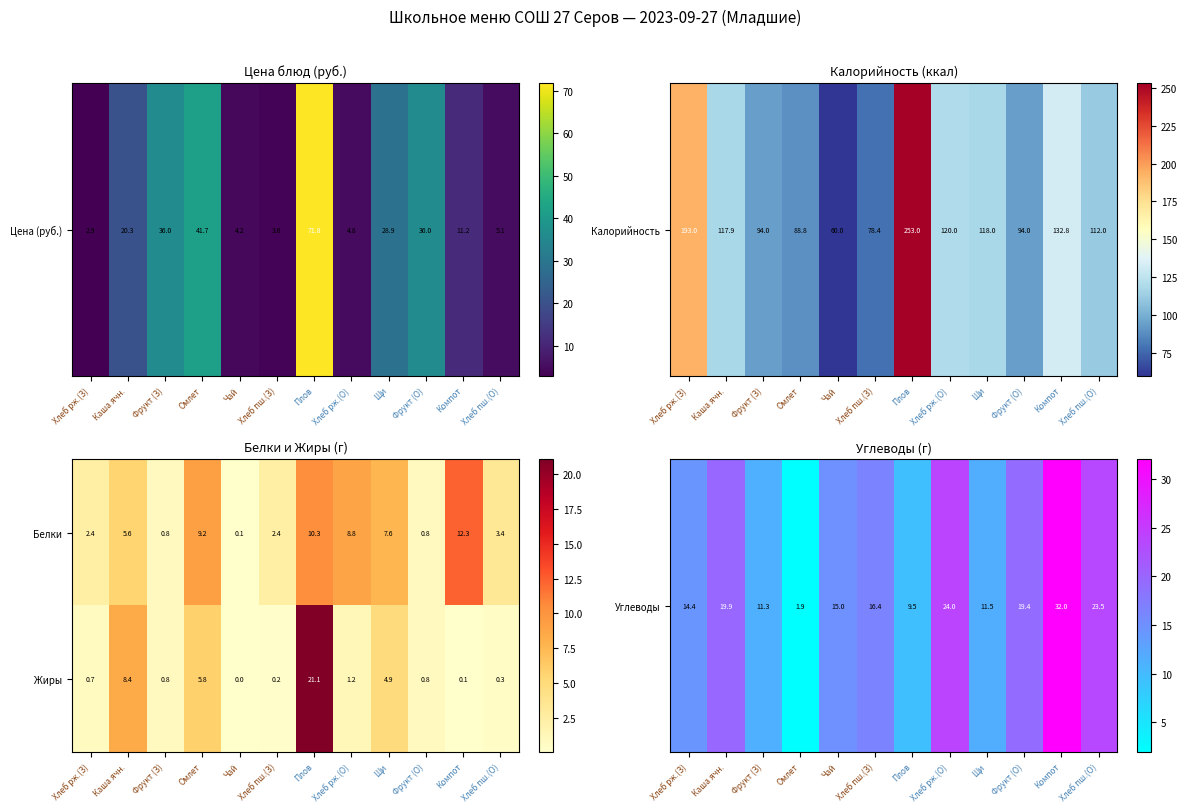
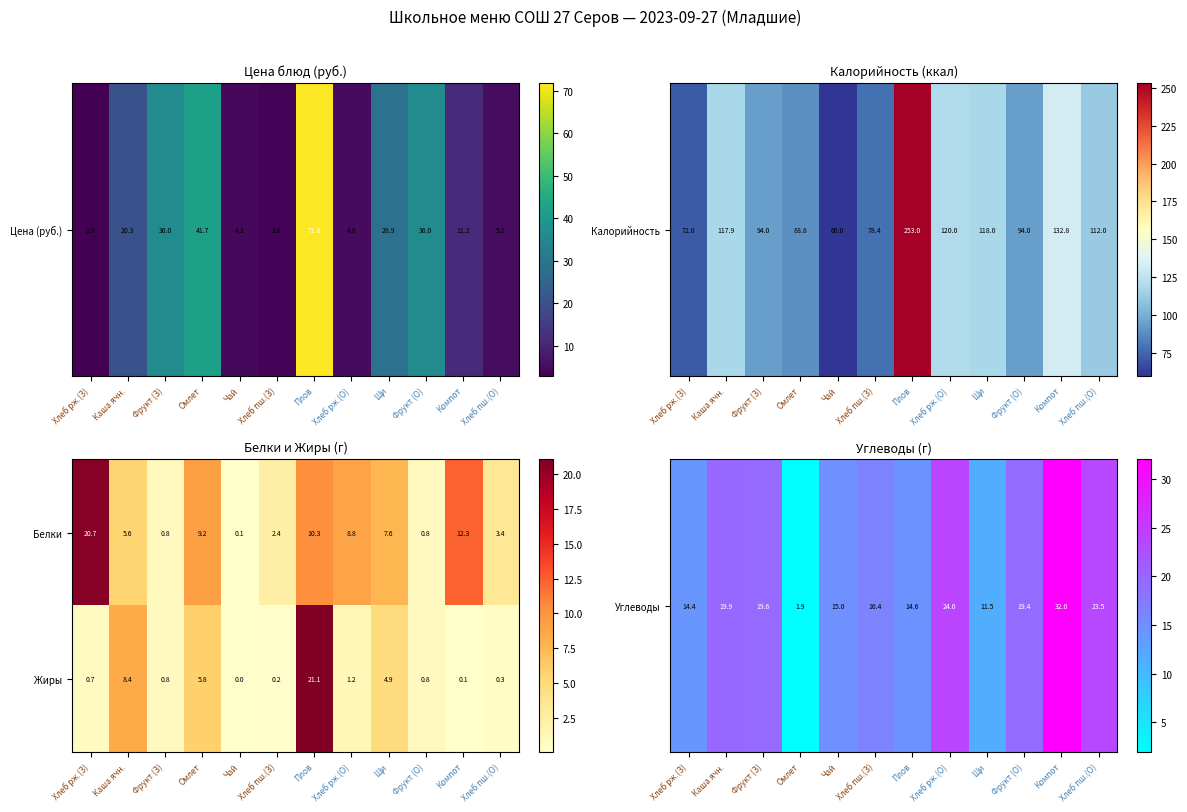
  {
    "Цена блюд (руб.)": {
      "Цена (руб.)": {
        "Хлеб рж.(З)": 2.9,
        "Каша ячн.": 20.3,
        "Фрукт (З)": 36.0,
        "Омлет": 41.7,
        "Чай": 4.2,
        "Хлеб пш.(З)": 3.6,
        "Плов": 71.8,
        "Хлеб рж.(О)": 4.8,
        "Щи": 28.9,
        "Фрукт (О)": 36.0,
        "Компот": 11.2,
        "Хлеб пш.(О)": 5.1
      }
    },
    "Калорийность (ккал)": {
      "Калорийность": {
-       "Хлеб рж.(З)": 193.0,
+       "Хлеб рж.(З)": 72.0,
        "Каша ячн.": 117.9,
        "Фрукт (З)": 94.0,
        "Омлет": 88.8,
        "Чай": 60.0,
        "Хлеб пш.(З)": 78.4,
        "Плов": 253.0,
        "Хлеб рж.(О)": 120.0,
        "Щи": 118.0,
        "Фрукт (О)": 94.0,
        "Компот": 132.8,
        "Хлеб пш.(О)": 112.0
      }
    },
    "Белки и Жиры (г)": {
      "Белки": {
-       "Хлеб рж.(З)": 2.4,
+       "Хлеб рж.(З)": 20.7,
        "Каша ячн.": 5.6,
        "Фрукт (З)": 0.8,
        "Омлет": 9.2,
        "Чай": 0.1,
        "Хлеб пш.(З)": 2.4,
        "Плов": 10.3,
        "Хлеб рж.(О)": 8.8,
        "Щи": 7.6,
        "Фрукт (О)": 0.8,
        "Компот": 12.3,
        "Хлеб пш.(О)": 3.4
      },
      "Жиры": {
        "Хлеб рж.(З)": 0.7,
        "Каша ячн.": 8.4,
        "Фрукт (З)": 0.8,
        "Омлет": 5.8,
        "Чай": 0.0,
        "Хлеб пш.(З)": 0.2,
        "Плов": 21.1,
        "Хлеб рж.(О)": 1.2,
        "Щи": 4.9,
        "Фрукт (О)": 0.8,
        "Компот": 0.1,
        "Хлеб пш.(О)": 0.3
      }
    },
    "Углеводы (г)": {
      "Углеводы": {
        "Хлеб рж.(З)": 14.4,
        "Каша ячн.": 19.9,
-       "Фрукт (З)": 11.3,
+       "Фрукт (З)": 19.6,
        "Омлет": 1.9,
        "Чай": 15.0,
        "Хлеб пш.(З)": 16.4,
-       "Плов": 9.5,
+       "Плов": 14.6,
        "Хлеб рж.(О)": 24.0,
        "Щи": 11.5,
        "Фрукт (О)": 19.4,
        "Компот": 32.0,
        "Хлеб пш.(О)": 23.5
      }
    }
  }
